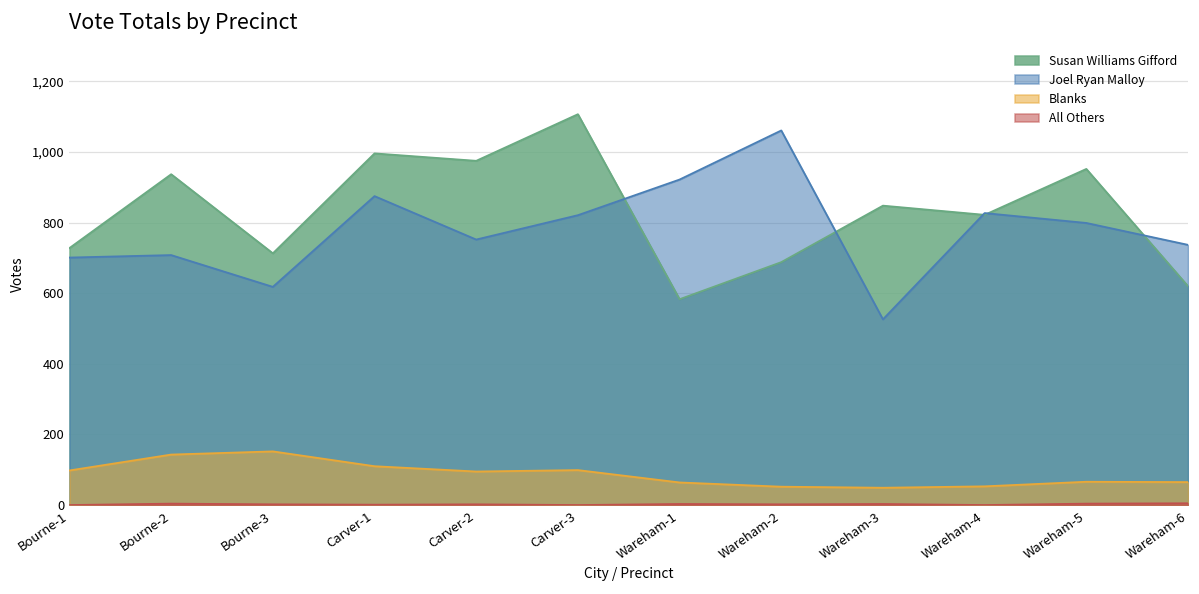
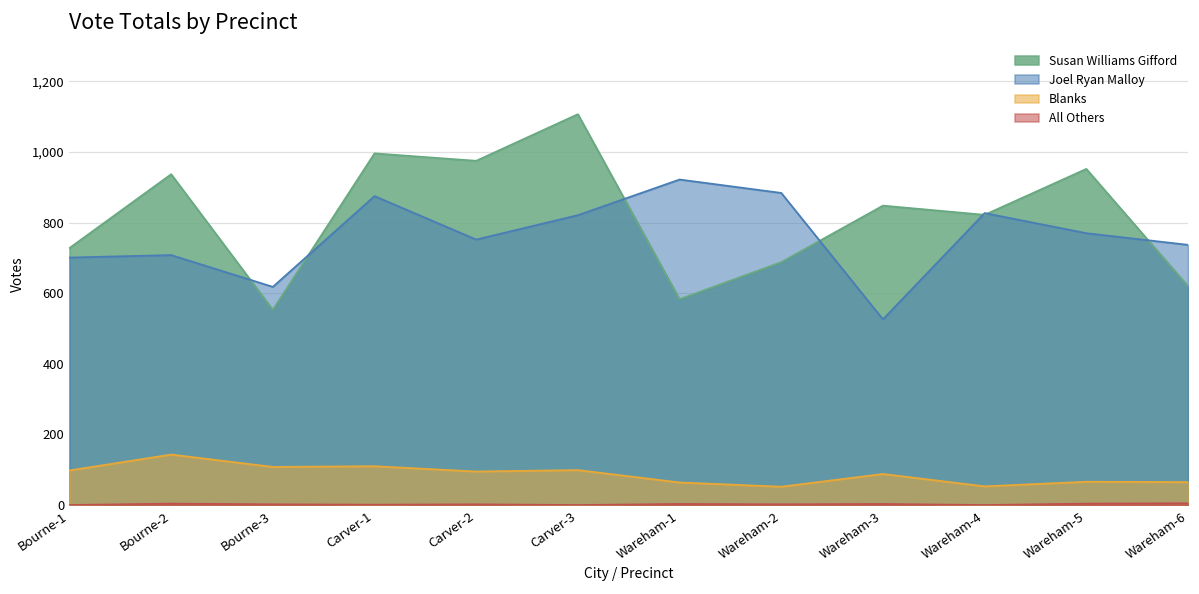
  {
    "Susan Williams Gifford": {
      "Bourne-1": "730",
      "Bourne-2": "940",
-     "Bourne-3": "710",
+     "Bourne-3": "550",
      "Carver-1": "1,000",
      "Carver-2": "980",
      "Carver-3": "1,110",
      "Wareham-1": "580",
      "Wareham-2": "690",
      "Wareham-3": "850",
      "Wareham-5": "950",
      "Wareham-6": "620"
    },
    "Joel Ryan Malloy": {
      "Bourne-1": "700",
      "Bourne-2": "710",
      "Bourne-3": "620",
      "Carver-1": "880",
      "Carver-2": "750",
      "Carver-3": "820",
      "Wareham-1": "920",
-     "Wareham-2": "1,060",
+     "Wareham-2": "880",
      "Wareham-3": "530",
-     "Wareham-5": "800",
+     "Wareham-5": "770",
      "Wareham-6": "740"
    },
    "Blanks": {
      "Bourne-1": "100",
      "Bourne-2": "140",
-     "Bourne-3": "150",
+     "Bourne-3": "110",
      "Carver-1": "110",
      "Carver-2": "100",
      "Carver-3": "100",
      "Wareham-1": "60",
      "Wareham-2": "50",
-     "Wareham-3": "50",
+     "Wareham-3": "90",
      "Wareham-4": "50",
      "Wareham-5": "70",
      "Wareham-6": "70"
    },
    "All Others": {
      "Bourne-1": "0",
      "Bourne-2": "0",
      "Bourne-3": "0",
      "Carver-1": "0",
      "Carver-2": "0",
      "Carver-3": "0",
      "Wareham-1": "0",
      "Wareham-2": "0",
      "Wareham-3": "0",
      "Wareham-4": "0",
      "Wareham-5": "0",
      "Wareham-6": "10"
    }
  }
